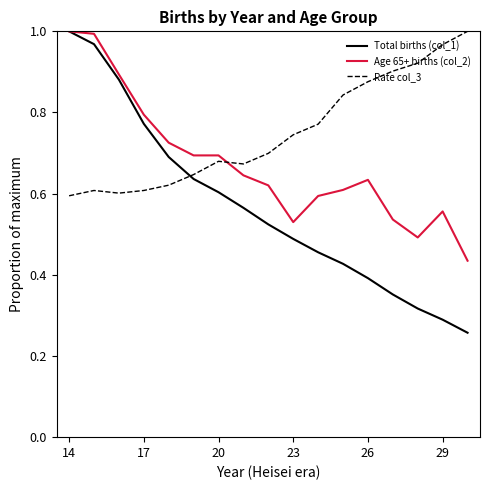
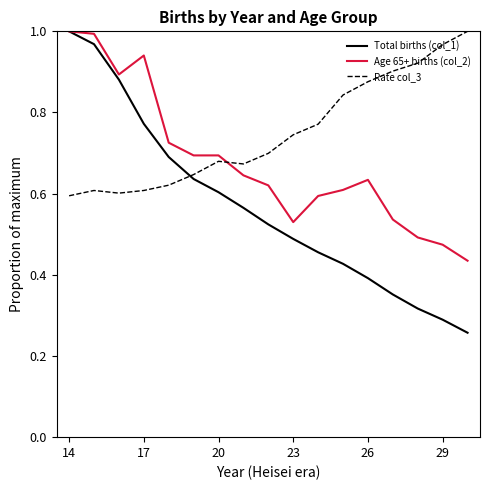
  {
    "Age 65+ births (col_2)": {
-     "17": 0.79,
+     "17": 0.94,
      "20": 0.69,
      "23": 0.53,
      "26": 0.63,
-     "29": 0.56
+     "29": 0.47
    }
  }
